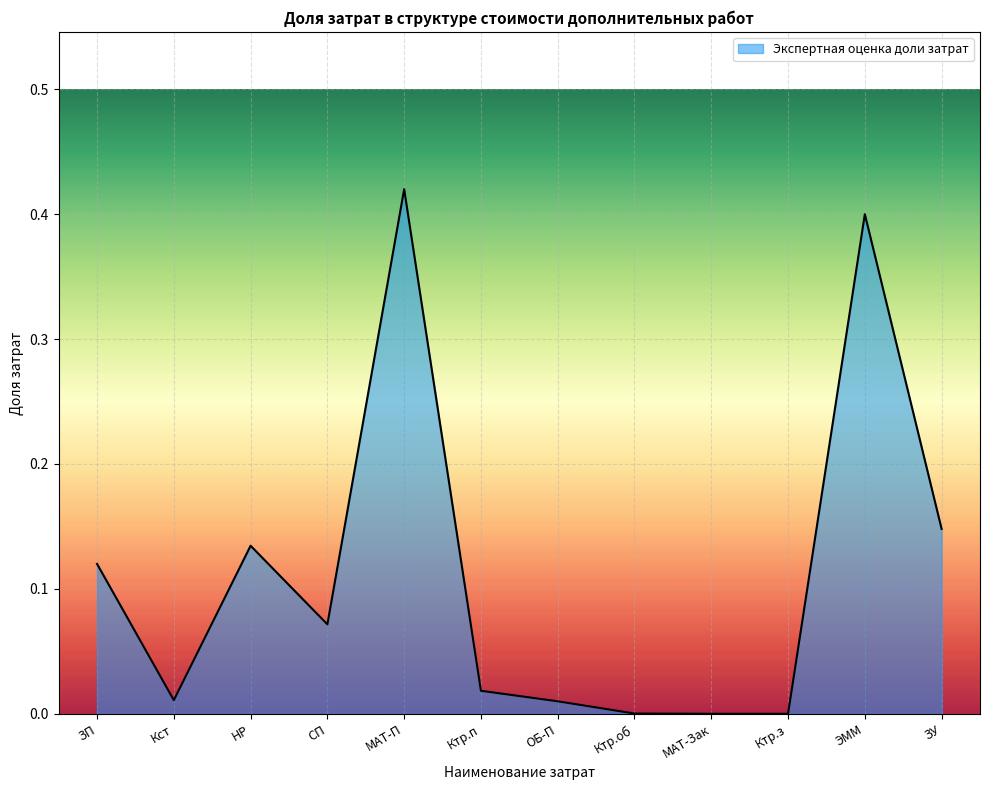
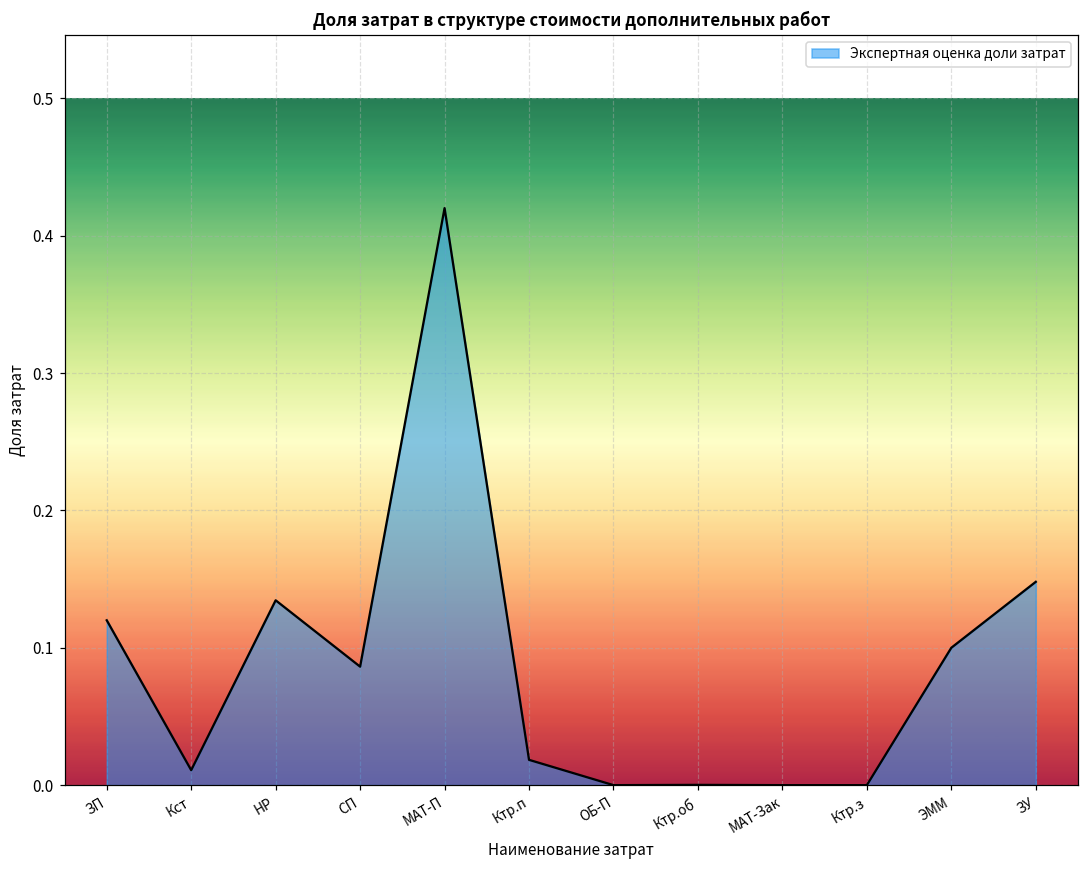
  {
    "ЗП": 0.120,
    "Кст": 0.011,
    "НР": 0.135,
-   "СП": 0.072,
+   "СП": 0.086,
    "МАТ-П": 0.420,
    "Ктр.п": 0.018,
-   "ОБ-П": 0.01,
+   "ОБ-П": 0.00,
    "Ктр.об": 0.000,
    "МАТ-Зак": 0.000,
    "Ктр.з": 0.000,
-   "ЭММ": 0.4,
+   "ЭММ": 0.1,
    "ЗУ": 0.148
  }
